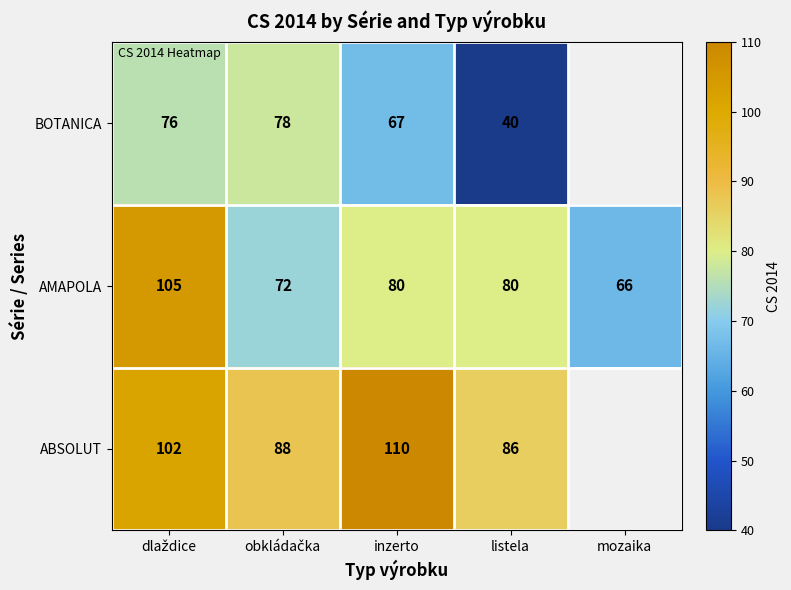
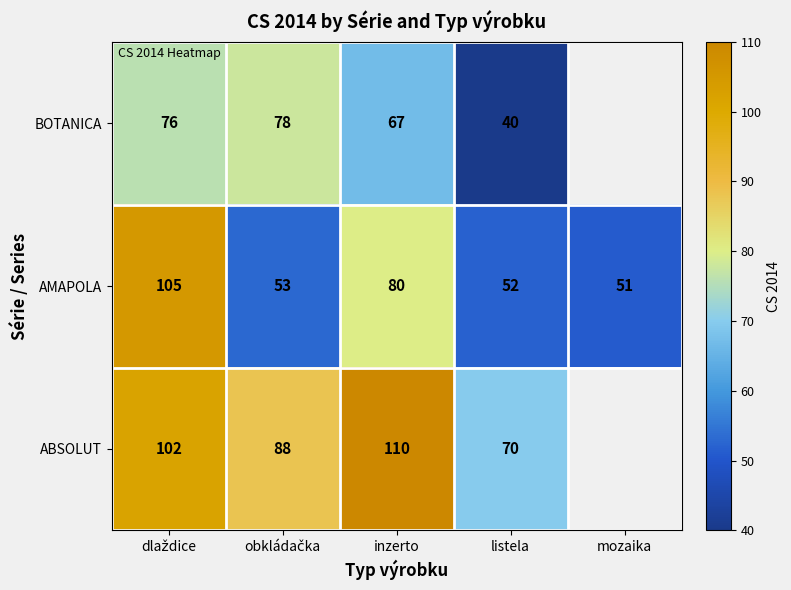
  {
    "BOTANICA": {
      "obkládačka": 78,
      "inzerto": 67,
      "listela": 40
    },
    "AMAPOLA": {
      "dlaždice": 105,
-     "obkládačka": 72,
+     "obkládačka": 53,
      "inzerto": 80,
-     "listela": 80,
-     "mozaika": 66
+     "listela": 52,
+     "mozaika": 51
    },
    "ABSOLUT": {
      "dlaždice": 102,
      "obkládačka": 88,
      "inzerto": 110,
-     "listela": 86
+     "listela": 70
    }
  }
